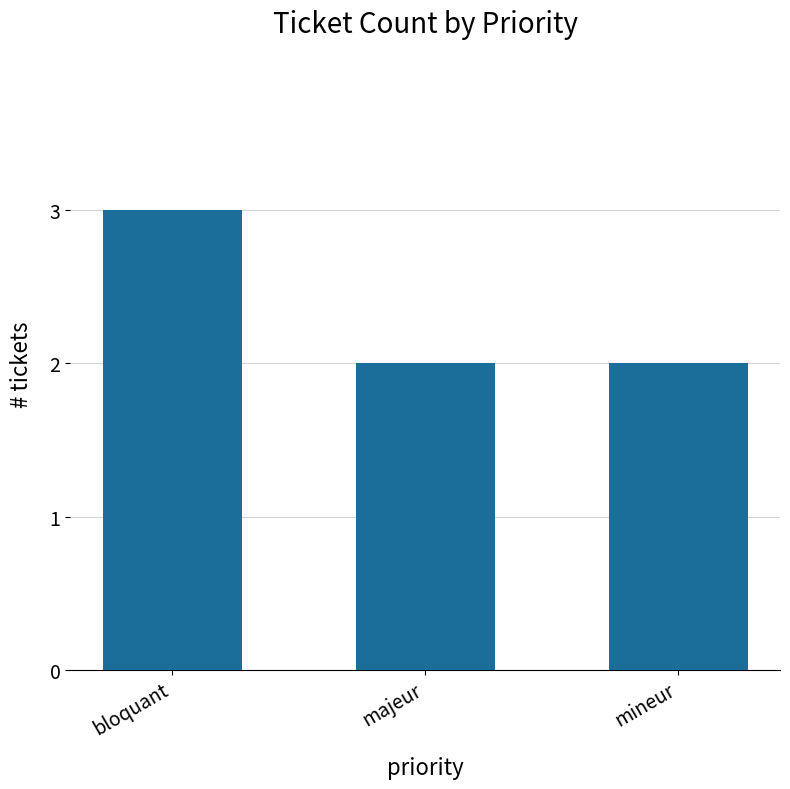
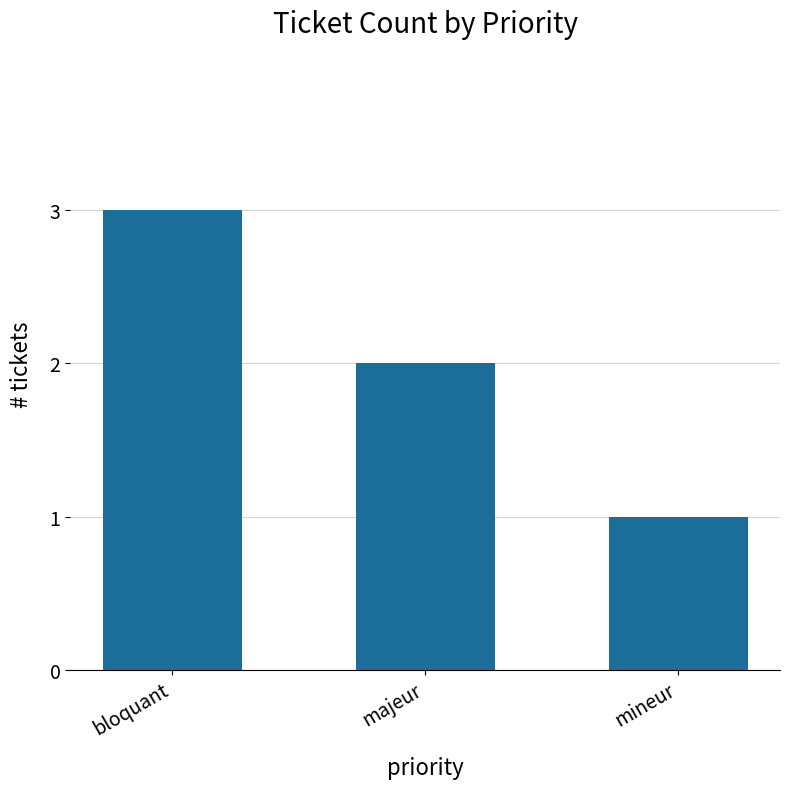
  {
    "bloquant": 3,
    "majeur": 2,
-   "mineur": 2
+   "mineur": 1
  }
